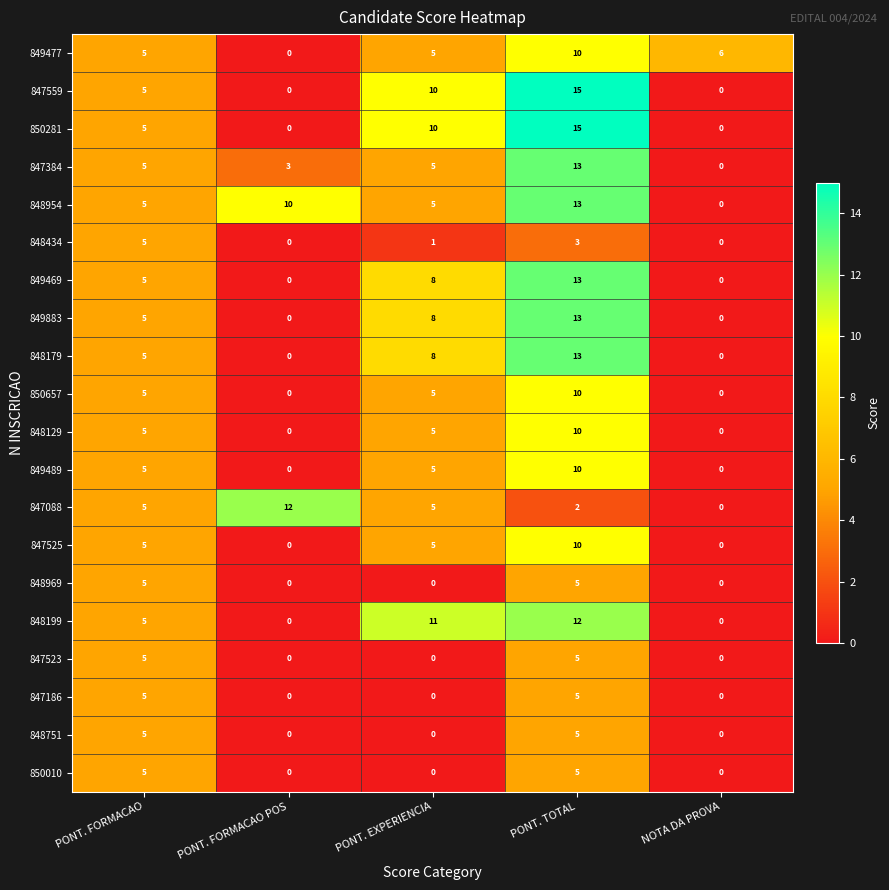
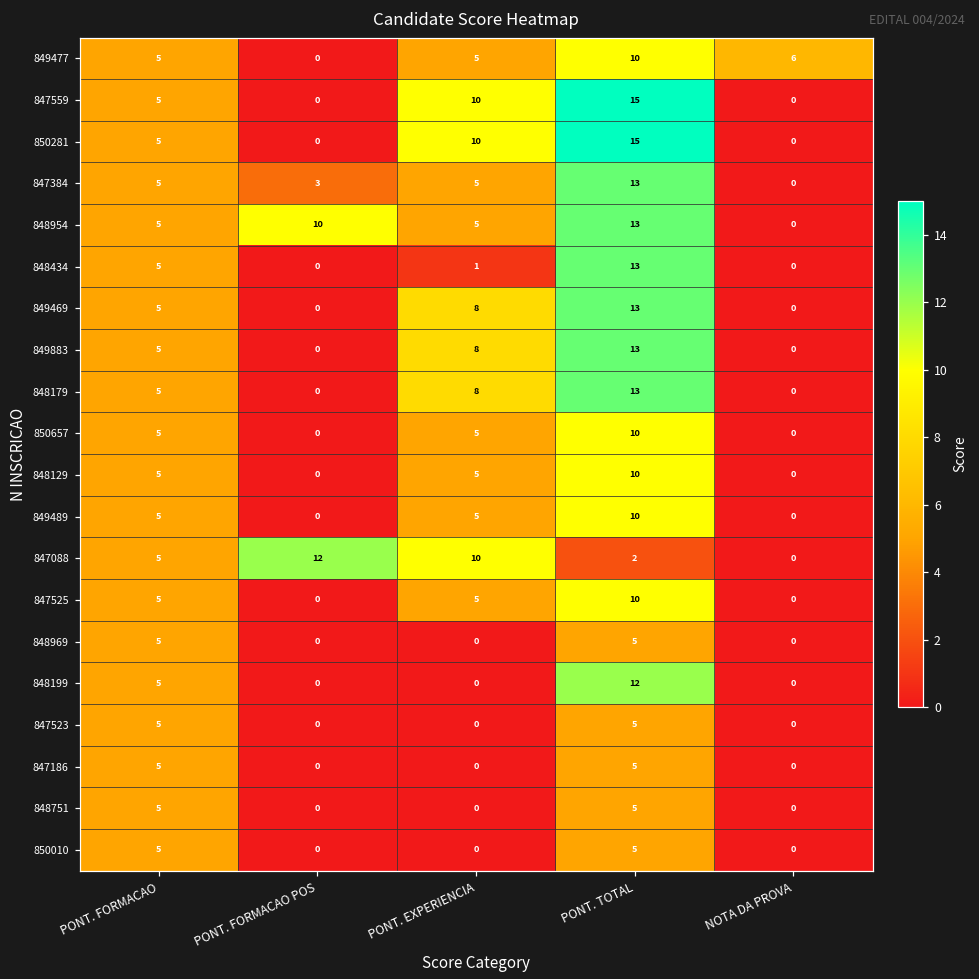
  {
    "849477": {
      "PONT. FORMACAO": 5,
      "PONT. FORMACAO POS": 0,
      "PONT. EXPERIENCIA": 5,
      "PONT. TOTAL": 10,
      "NOTA DA PROVA": 6
    },
    "847559": {
      "PONT. FORMACAO": 5,
      "PONT. FORMACAO POS": 0,
      "PONT. EXPERIENCIA": 10,
      "PONT. TOTAL": 15,
      "NOTA DA PROVA": 0
    },
    "850281": {
      "PONT. FORMACAO": 5,
      "PONT. FORMACAO POS": 0,
      "PONT. EXPERIENCIA": 10,
      "PONT. TOTAL": 15,
      "NOTA DA PROVA": 0
    },
    "847384": {
      "PONT. FORMACAO": 5,
      "PONT. FORMACAO POS": 3,
      "PONT. EXPERIENCIA": 5,
      "PONT. TOTAL": 13,
      "NOTA DA PROVA": 0
    },
    "848954": {
      "PONT. FORMACAO": 5,
      "PONT. FORMACAO POS": 10,
      "PONT. EXPERIENCIA": 5,
      "PONT. TOTAL": 13,
      "NOTA DA PROVA": 0
    },
    "848434": {
      "PONT. FORMACAO": 5,
      "PONT. FORMACAO POS": 0,
      "PONT. EXPERIENCIA": 1,
-     "PONT. TOTAL": 3,
+     "PONT. TOTAL": 13,
      "NOTA DA PROVA": 0
    },
    "849469": {
      "PONT. FORMACAO": 5,
      "PONT. FORMACAO POS": 0,
      "PONT. EXPERIENCIA": 8,
      "PONT. TOTAL": 13,
      "NOTA DA PROVA": 0
    },
    "849883": {
      "PONT. FORMACAO": 5,
      "PONT. FORMACAO POS": 0,
      "PONT. EXPERIENCIA": 8,
      "PONT. TOTAL": 13,
      "NOTA DA PROVA": 0
    },
    "848179": {
      "PONT. FORMACAO": 5,
      "PONT. FORMACAO POS": 0,
      "PONT. EXPERIENCIA": 8,
      "PONT. TOTAL": 13,
      "NOTA DA PROVA": 0
    },
    "850657": {
      "PONT. FORMACAO": 5,
      "PONT. FORMACAO POS": 0,
      "PONT. EXPERIENCIA": 5,
      "PONT. TOTAL": 10,
      "NOTA DA PROVA": 0
    },
    "848129": {
      "PONT. FORMACAO": 5,
      "PONT. FORMACAO POS": 0,
      "PONT. EXPERIENCIA": 5,
      "PONT. TOTAL": 10,
      "NOTA DA PROVA": 0
    },
    "849489": {
      "PONT. FORMACAO": 5,
      "PONT. FORMACAO POS": 0,
      "PONT. EXPERIENCIA": 5,
      "PONT. TOTAL": 10,
      "NOTA DA PROVA": 0
    },
    "847088": {
      "PONT. FORMACAO": 5,
      "PONT. FORMACAO POS": 12,
-     "PONT. EXPERIENCIA": 5,
+     "PONT. EXPERIENCIA": 10,
      "PONT. TOTAL": 2,
      "NOTA DA PROVA": 0
    },
    "847525": {
      "PONT. FORMACAO": 5,
      "PONT. FORMACAO POS": 0,
      "PONT. EXPERIENCIA": 5,
      "PONT. TOTAL": 10,
      "NOTA DA PROVA": 0
    },
    "848969": {
      "PONT. FORMACAO": 5,
      "PONT. FORMACAO POS": 0,
      "PONT. EXPERIENCIA": 0,
      "PONT. TOTAL": 5,
      "NOTA DA PROVA": 0
    },
    "848199": {
      "PONT. FORMACAO": 5,
      "PONT. FORMACAO POS": 0,
-     "PONT. EXPERIENCIA": 11,
+     "PONT. EXPERIENCIA": 0,
      "PONT. TOTAL": 12,
      "NOTA DA PROVA": 0
    },
    "847523": {
      "PONT. FORMACAO": 5,
      "PONT. FORMACAO POS": 0,
      "PONT. EXPERIENCIA": 0,
      "PONT. TOTAL": 5,
      "NOTA DA PROVA": 0
    },
    "847186": {
      "PONT. FORMACAO": 5,
      "PONT. FORMACAO POS": 0,
      "PONT. EXPERIENCIA": 0,
      "PONT. TOTAL": 5,
      "NOTA DA PROVA": 0
    },
    "848751": {
      "PONT. FORMACAO": 5,
      "PONT. FORMACAO POS": 0,
      "PONT. EXPERIENCIA": 0,
      "PONT. TOTAL": 5,
      "NOTA DA PROVA": 0
    },
    "850010": {
      "PONT. FORMACAO": 5,
      "PONT. FORMACAO POS": 0,
      "PONT. EXPERIENCIA": 0,
      "PONT. TOTAL": 5,
      "NOTA DA PROVA": 0
    }
  }
